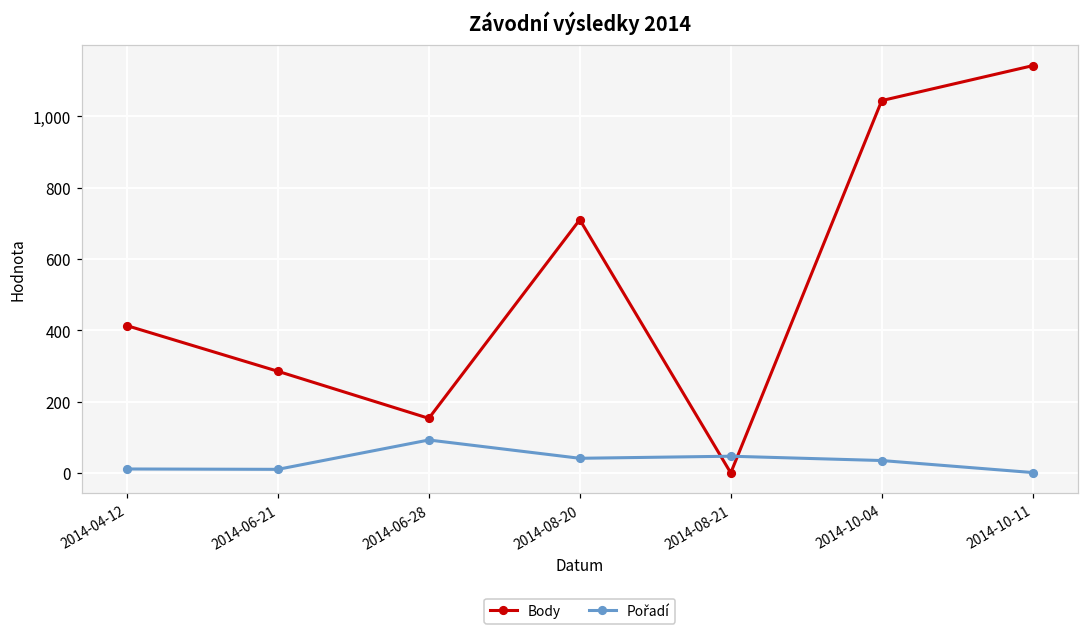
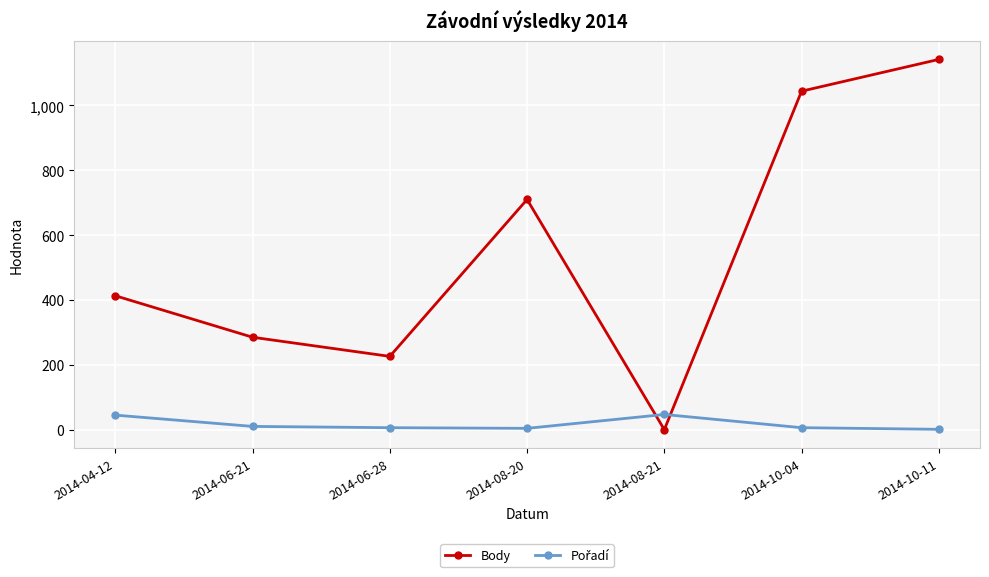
  {
    "Body": {
      "2014-04-12": "410",
      "2014-06-21": "290",
-     "2014-06-28": "150",
+     "2014-06-28": "230",
      "2014-08-20": "710",
      "2014-08-21": "0",
      "2014-10-04": "1,040",
      "2014-10-11": "1,140"
    },
    "Pořadí": {
-     "2014-04-12": "10",
+     "2014-04-12": "40",
      "2014-06-21": "10",
-     "2014-06-28": "90",
-     "2014-08-20": "40",
+     "2014-06-28": "10",
+     "2014-08-20": "0",
      "2014-08-21": "50",
-     "2014-10-04": "30",
+     "2014-10-04": "10",
      "2014-10-11": "0"
    }
  }
